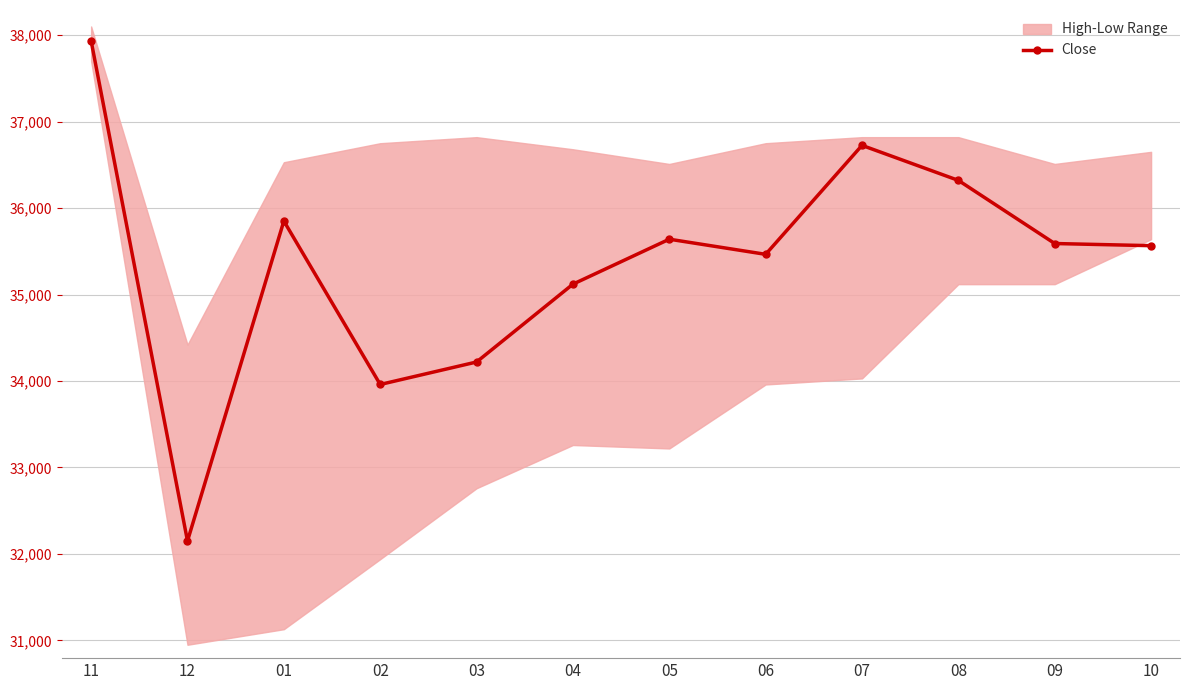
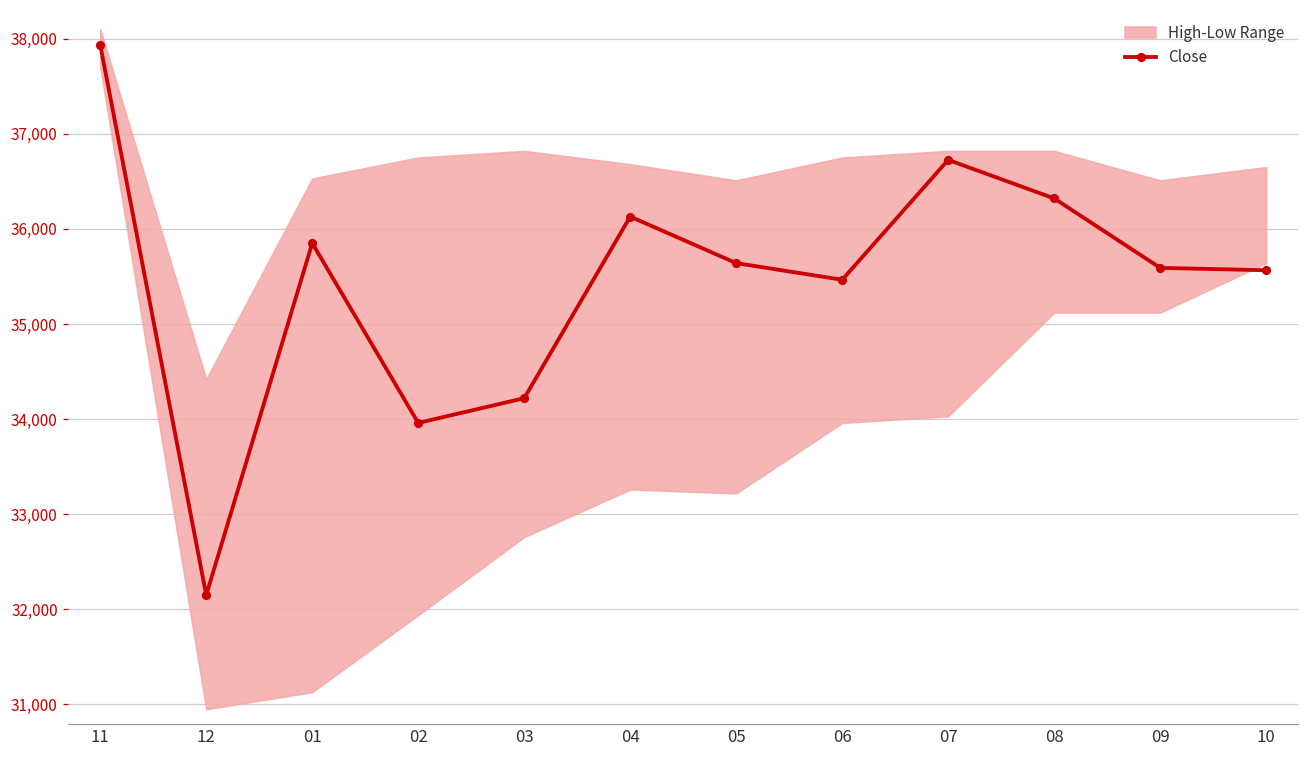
  {
    "Close": {
      "11": "37,900",
      "12": "32,200",
      "01": "35,900",
      "02": "34,000",
      "03": "34,200",
-     "04": "35,100",
+     "04": "36,100",
      "05": "35,600",
      "06": "35,500",
      "07": "36,700",
      "08": "36,300",
      "09": "35,600",
      "10": "35,600"
    }
  }
